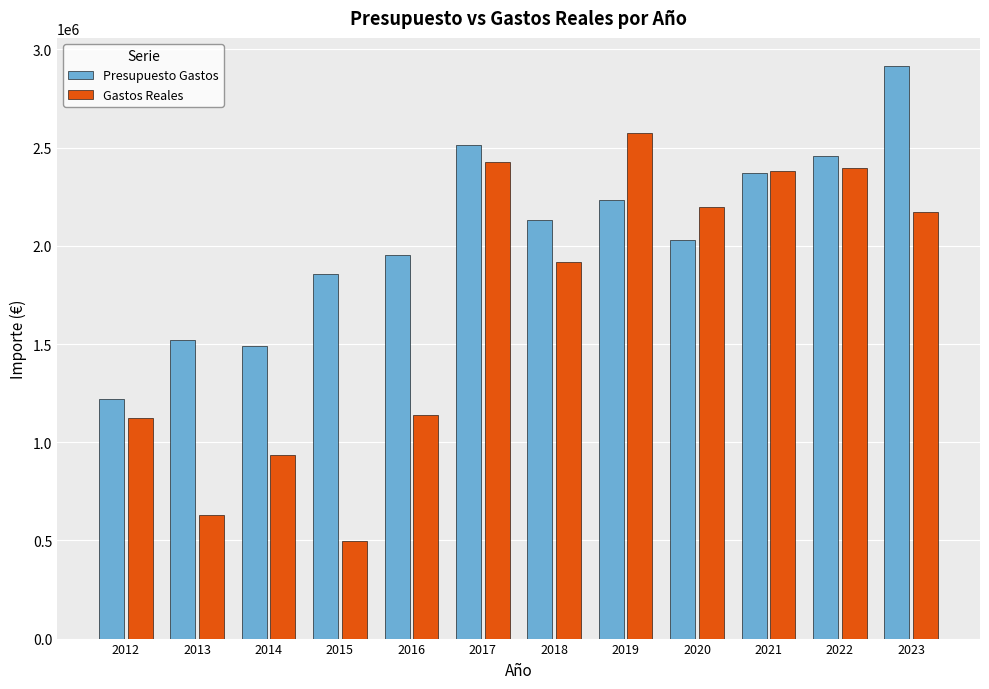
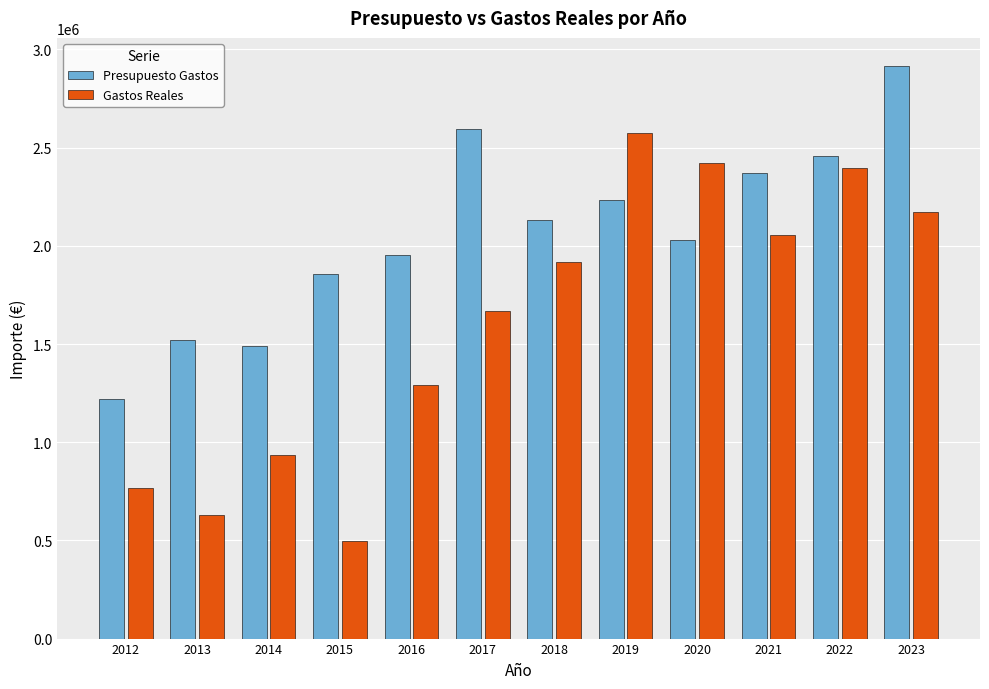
  {
    "Presupuesto Gastos": {
      "2012": 1220000,
      "2013": 1520000,
      "2014": 1490000,
      "2015": 1860000,
      "2016": 1950000,
-     "2017": 2520000,
+     "2017": 2600000,
      "2018": 2130000,
      "2019": 2230000,
      "2020": 2030000,
      "2021": 2370000,
      "2022": 2460000,
      "2023": 2910000
    },
    "Gastos Reales": {
-     "2012": 1120000,
+     "2012": 770000,
      "2013": 630000,
      "2014": 930000,
      "2015": 500000,
-     "2016": 1140000,
-     "2017": 2430000,
+     "2016": 1290000,
+     "2017": 1670000,
      "2018": 1920000,
      "2019": 2580000,
-     "2020": 2200000,
-     "2021": 2380000,
+     "2020": 2420000,
+     "2021": 2060000,
      "2022": 2400000,
      "2023": 2170000
    }
  }
